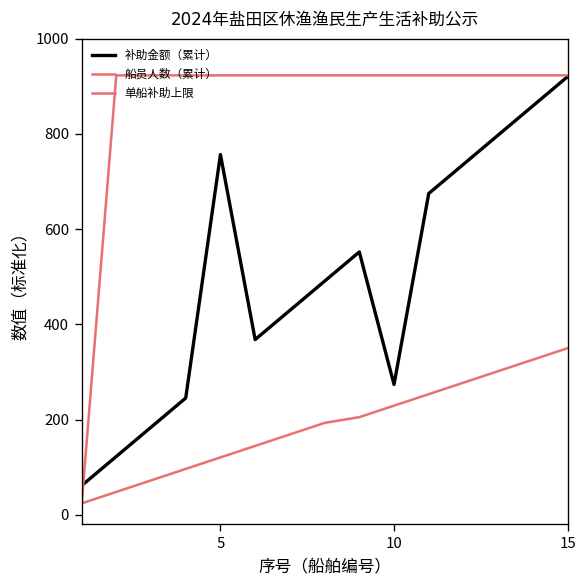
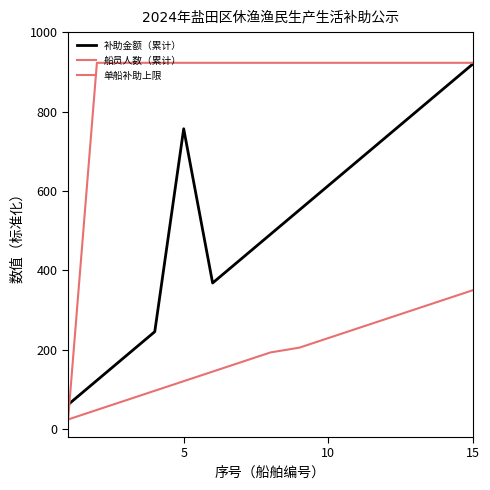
  {
    "补助金额（累计）": {
      "5": 760,
-     "10": 270
+     "10": 610
    }
  }
